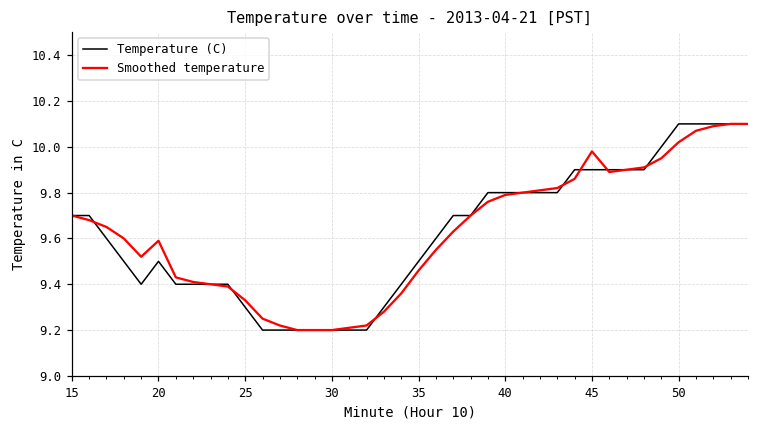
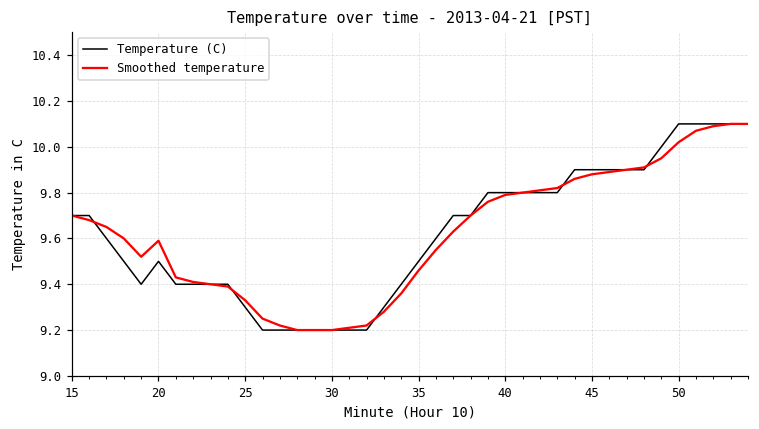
  {
    "Temperature (C)": {
      "20": 9.50,
      "25": 9.30,
      "35": 9.50,
      "45": 9.90,
      "50": 10.10
    },
    "Smoothed temperature": {
      "20": 9.59,
      "25": 9.33,
      "35": 9.46,
-     "45": 9.98,
+     "45": 9.88,
      "50": 10.02
    }
  }
